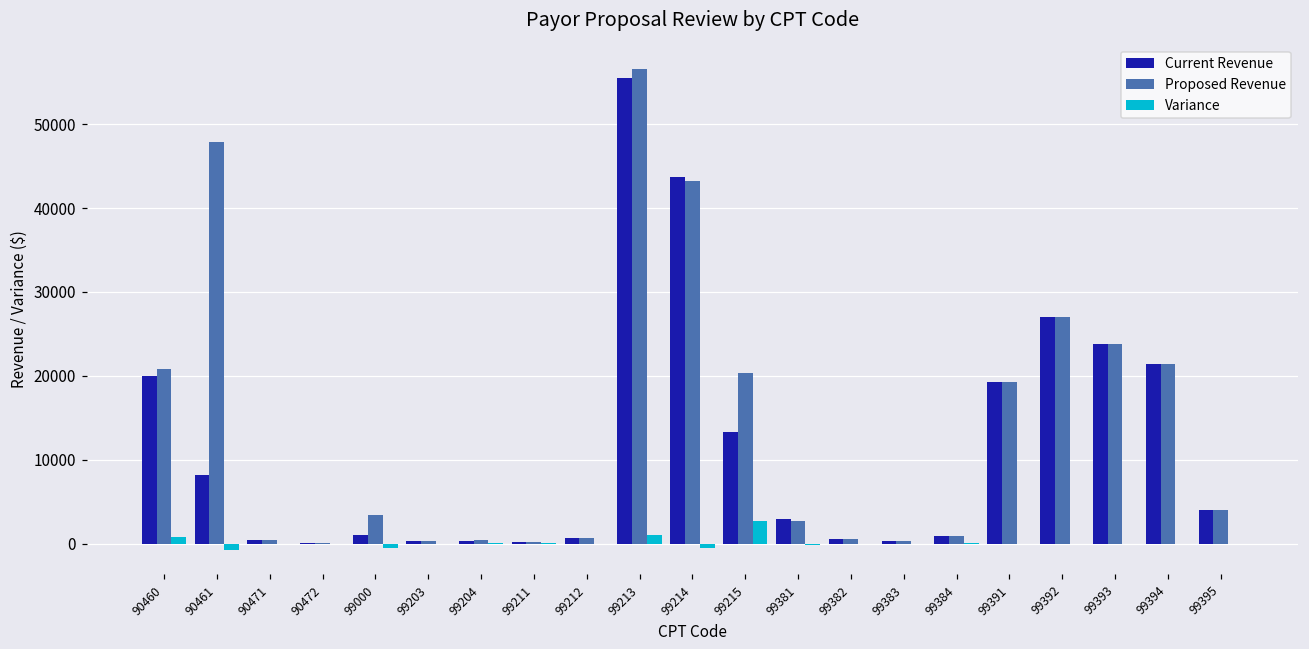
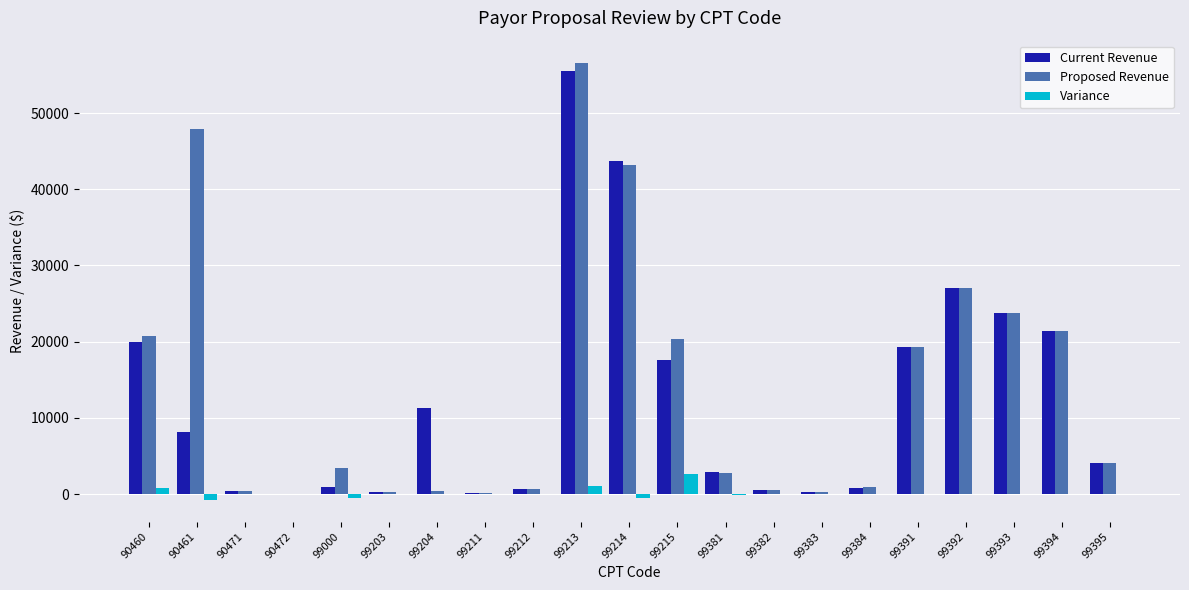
  {
    "Current Revenue": {
      "90460": 20000,
      "90461": 8000,
      "90471": 0,
      "99000": 1000,
-     "99204": 0,
+     "99204": 11000,
      "99212": 1000,
      "99213": 56000,
      "99214": 44000,
-     "99215": 13000,
+     "99215": 18000,
      "99381": 3000,
      "99382": 0,
      "99384": 1000,
      "99391": 19000,
      "99392": 27000,
      "99393": 24000,
      "99394": 21000,
      "99395": 4000
    },
    "Proposed Revenue": {
      "90460": 21000,
      "90461": 48000,
      "90471": 0,
      "99000": 3000,
      "99204": 0,
      "99212": 1000,
      "99213": 57000,
      "99214": 43000,
      "99215": 20000,
      "99381": 3000,
      "99382": 0,
      "99384": 1000,
      "99391": 19000,
      "99392": 27000,
      "99393": 24000,
      "99394": 21000,
      "99395": 4000
    },
    "Variance": {
      "90460": 1000,
      "90461": -1000,
      "90471": 0,
      "90472": 0,
      "99000": -1000,
      "99203": 0,
      "99212": 0,
      "99213": 1000,
      "99214": 0,
      "99215": 3000,
      "99391": 0,
      "99392": 0,
      "99393": 0,
      "99394": 0,
      "99395": 0
    }
  }
